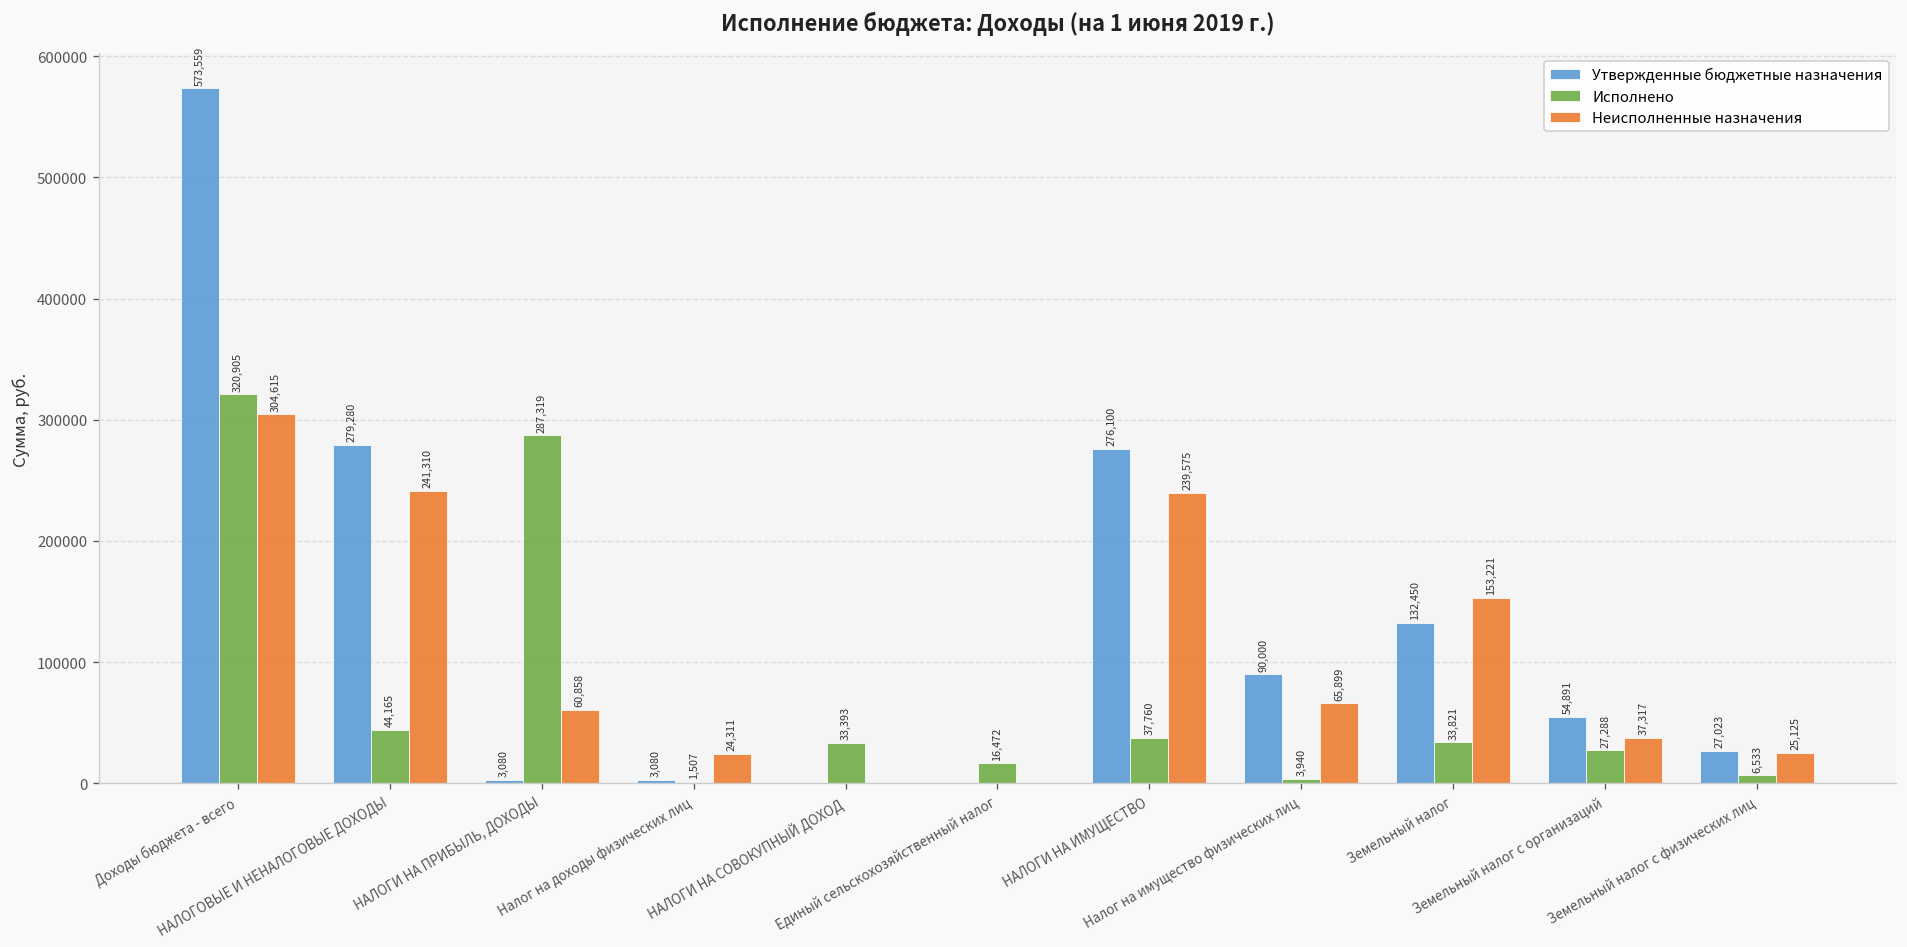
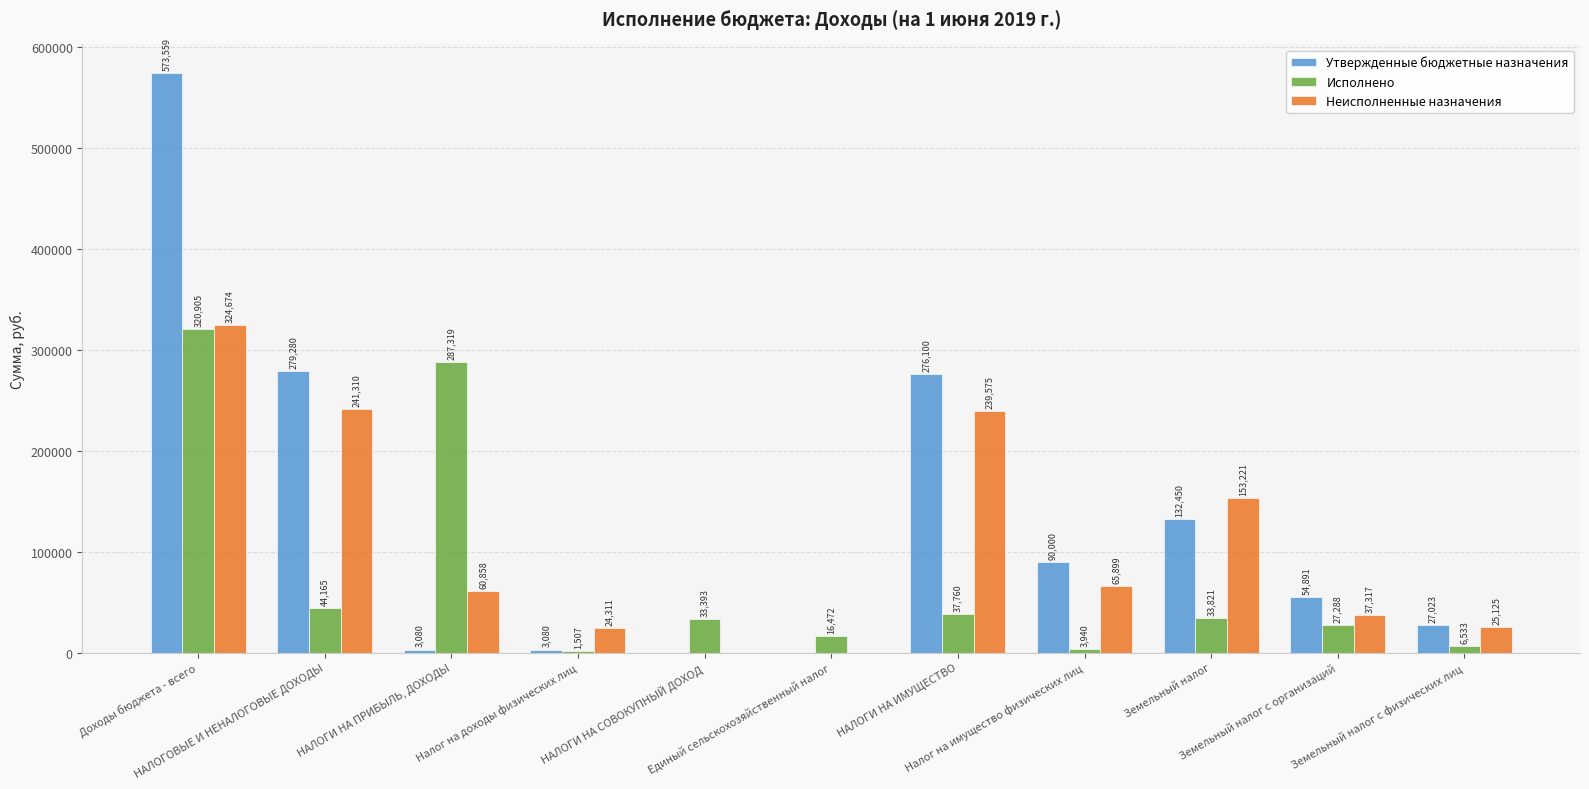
  {
    "Утвержденные бюджетные назначения": {
      "Доходы бюджета - всего": "573,559",
      "НАЛОГОВЫЕ И НЕНАЛОГОВЫЕ ДОХОДЫ": "279,280",
      "НАЛОГИ НА ПРИБЫЛЬ, ДОХОДЫ": "3,080",
      "Налог на доходы физических лиц": "3,080",
      "НАЛОГИ НА ИМУЩЕСТВО": "276,100",
      "Налог на имущество физических лиц": "90,000",
      "Земельный налог": "132,450",
      "Земельный налог с организаций": "54,891",
      "Земельный налог с физических лиц": "27,023"
    },
    "Исполнено": {
      "Доходы бюджета - всего": "320,905",
      "НАЛОГОВЫЕ И НЕНАЛОГОВЫЕ ДОХОДЫ": "44,165",
      "НАЛОГИ НА ПРИБЫЛЬ, ДОХОДЫ": "287,319",
      "Налог на доходы физических лиц": "1,507",
      "НАЛОГИ НА СОВОКУПНЫЙ ДОХОД": "33,393",
      "Единый сельскохозяйственный налог": "16,472",
      "НАЛОГИ НА ИМУЩЕСТВО": "37,760",
      "Налог на имущество физических лиц": "3,940",
      "Земельный налог": "33,821",
      "Земельный налог с организаций": "27,288",
      "Земельный налог с физических лиц": "6,533"
    },
    "Неисполненные назначения": {
-     "Доходы бюджета - всего": "304,615",
+     "Доходы бюджета - всего": "324,674",
      "НАЛОГОВЫЕ И НЕНАЛОГОВЫЕ ДОХОДЫ": "241,310",
      "НАЛОГИ НА ПРИБЫЛЬ, ДОХОДЫ": "60,858",
      "Налог на доходы физических лиц": "24,311",
      "НАЛОГИ НА ИМУЩЕСТВО": "239,575",
      "Налог на имущество физических лиц": "65,899",
      "Земельный налог": "153,221",
      "Земельный налог с организаций": "37,317",
      "Земельный налог с физических лиц": "25,125"
    }
  }
